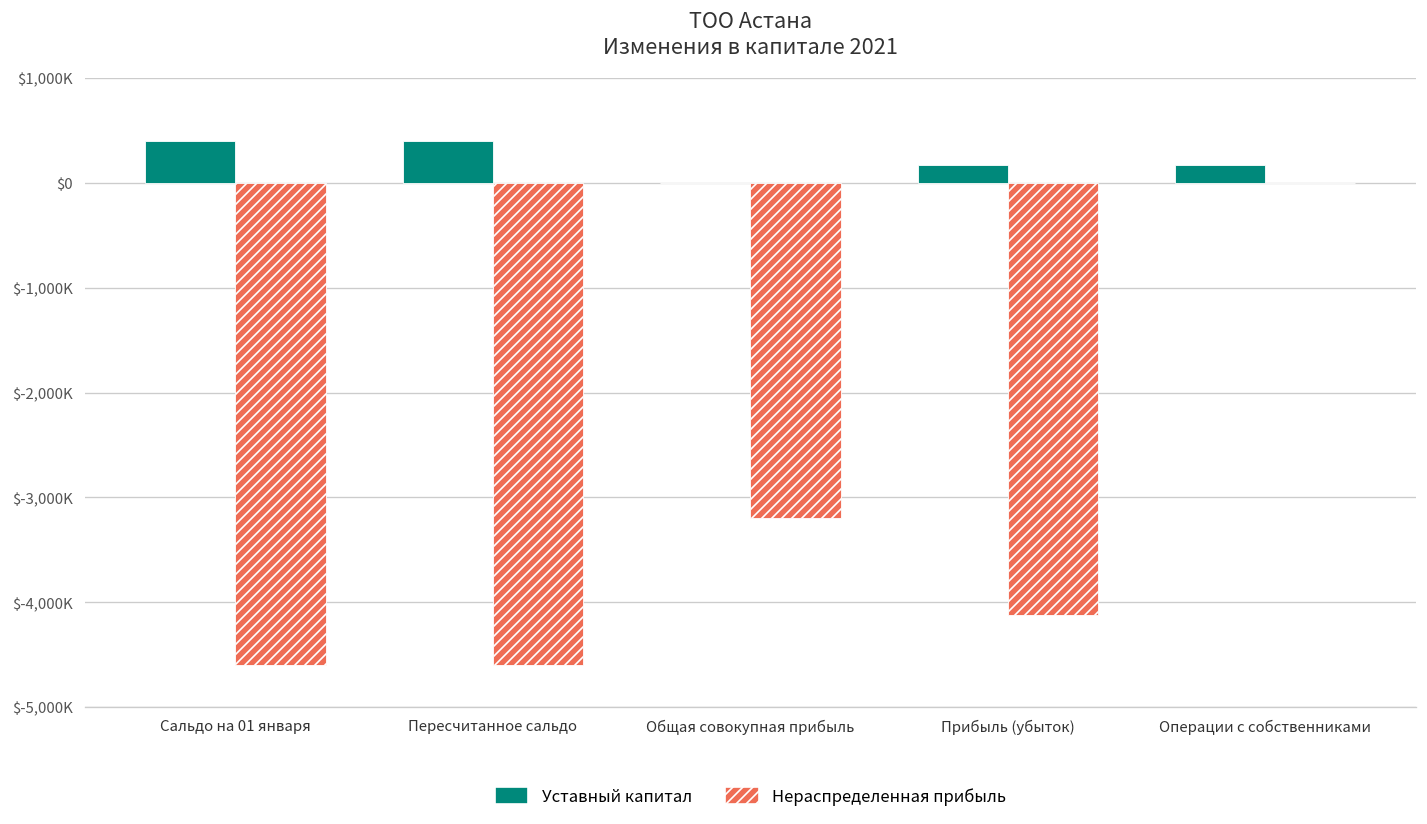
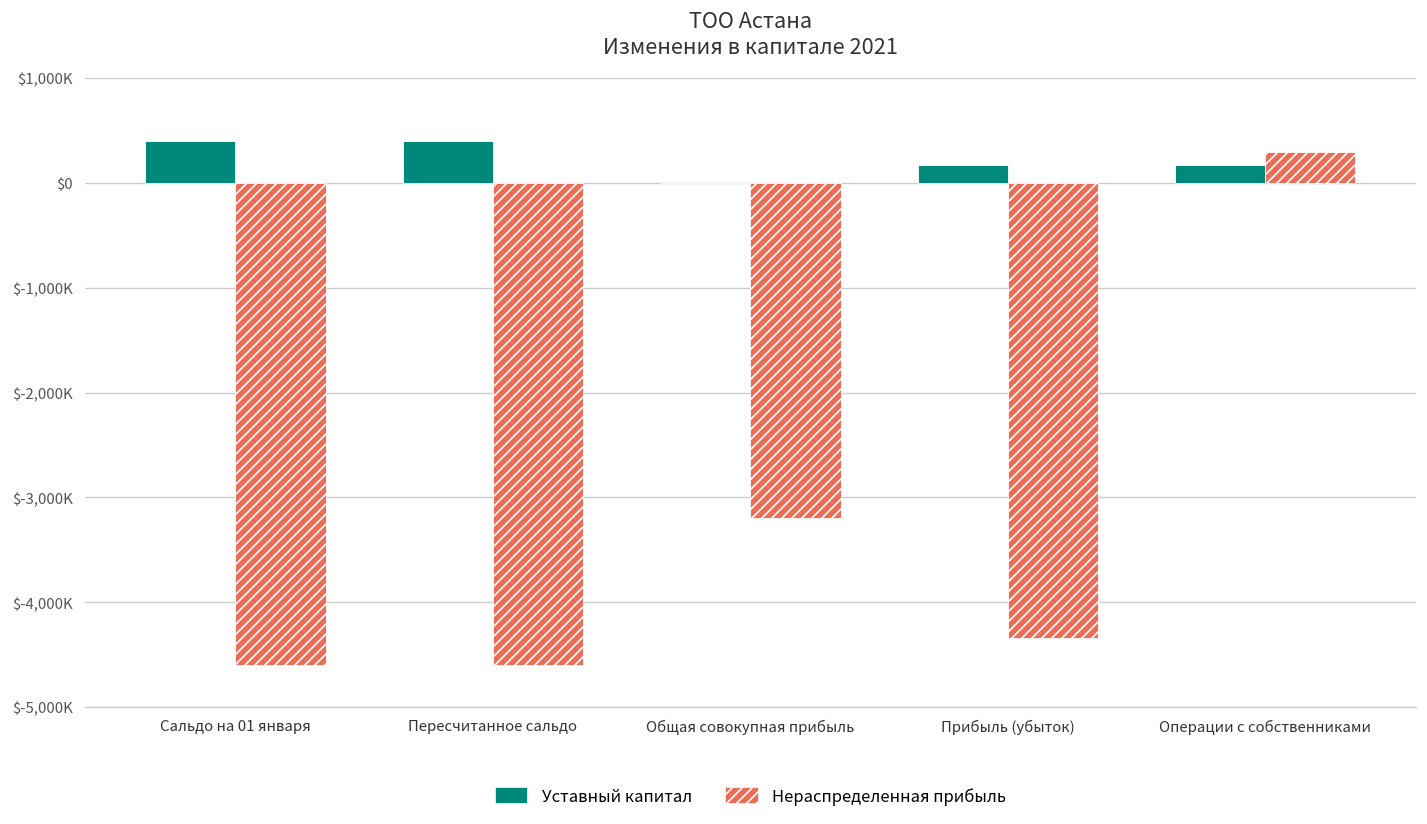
  {
    "Уставный капитал": {
      "Сальдо на 01 января": "$400,000",
      "Пересчитанное сальдо": "$400,000",
      "Общая совокупная прибыль": "$0",
      "Прибыль (убыток)": "$200,000",
      "Операции с собственниками": "$200,000"
    },
    "Нераспределенная прибыль": {
      "Сальдо на 01 января": "$-4,600,000",
      "Пересчитанное сальдо": "$-4,600,000",
      "Общая совокупная прибыль": "$-3,200,000",
-     "Прибыль (убыток)": "$-4,100,000",
-     "Операции с собственниками": "$0"
+     "Прибыль (убыток)": "$-4,300,000",
+     "Операции с собственниками": "$300,000"
    }
  }
